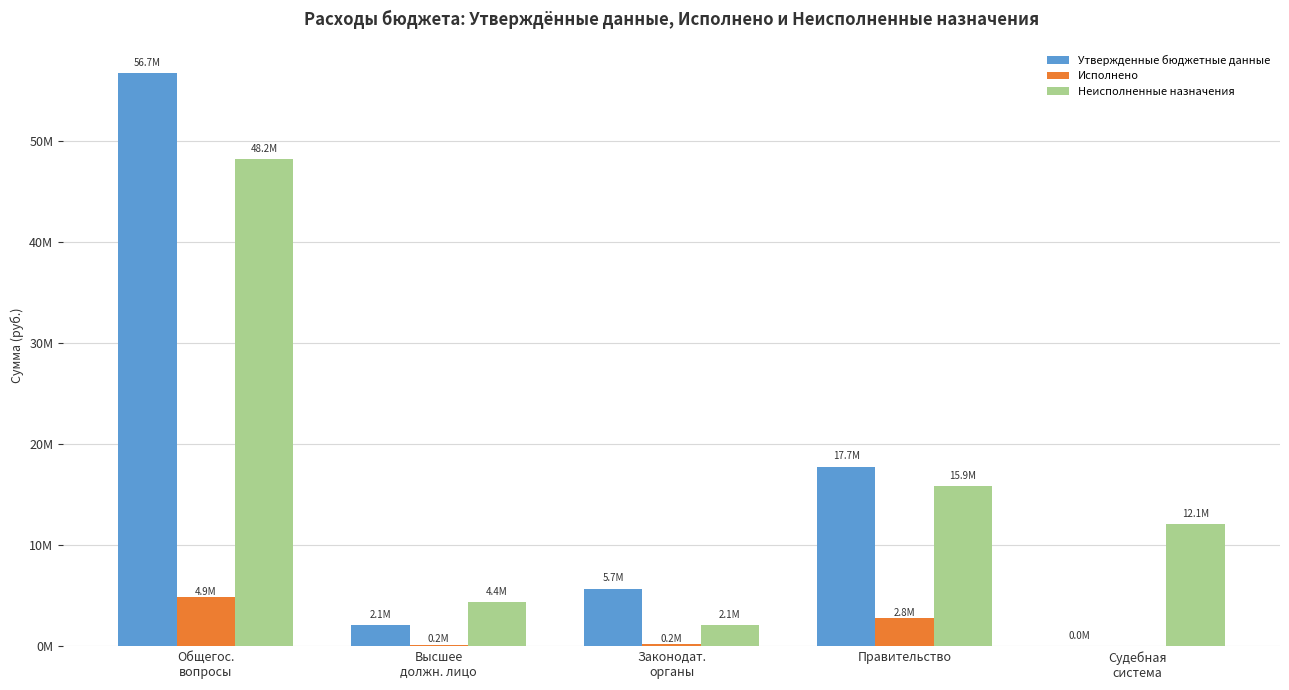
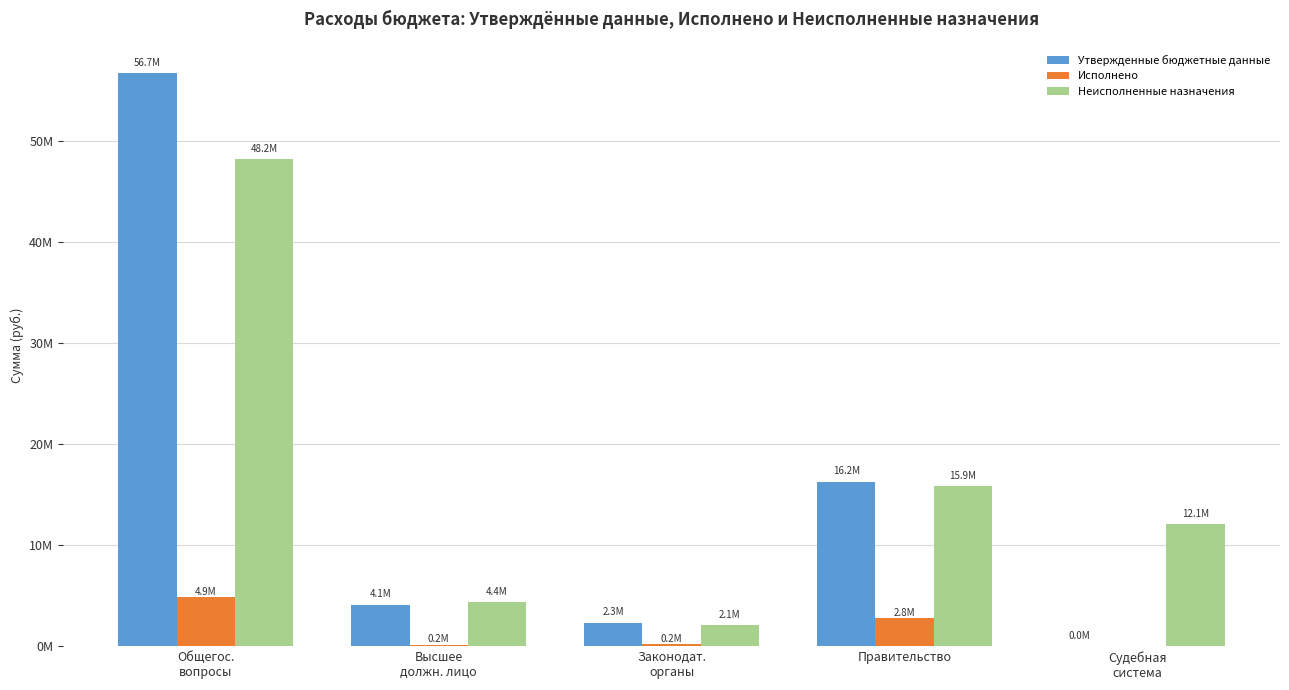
  {
    "Утвержденные бюджетные данные": {
      "Общегос. вопросы": "56.7M",
-     "Высшее должн. лицо": "2.1M",
-     "Законодат. органы": "5.7M",
-     "Правительство": "17.7M"
+     "Высшее должн. лицо": "4.1M",
+     "Законодат. органы": "2.3M",
+     "Правительство": "16.2M"
    },
    "Исполнено": {
      "Общегос. вопросы": "4.9M",
      "Высшее должн. лицо": "0.2M",
      "Законодат. органы": "0.2M",
      "Правительство": "2.8M"
    },
    "Неисполненные назначения": {
      "Общегос. вопросы": "48.2M",
      "Высшее должн. лицо": "4.4M",
      "Законодат. органы": "2.1M",
      "Правительство": "15.9M",
      "Судебная система": "12.1M"
    }
  }
